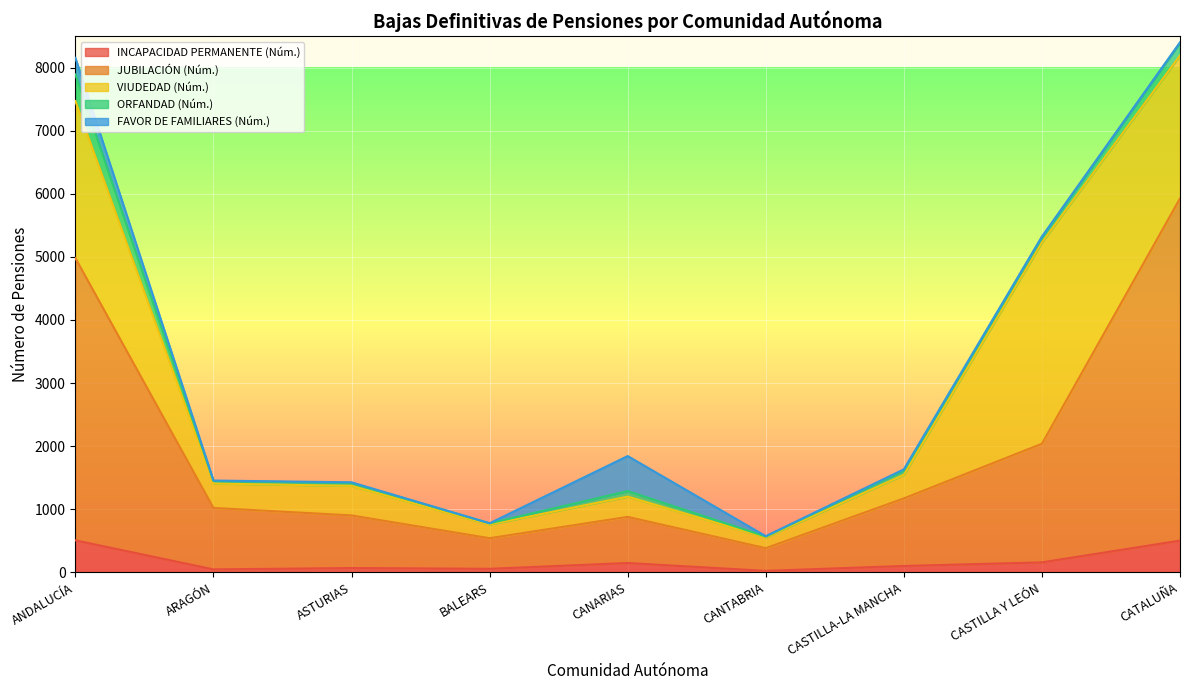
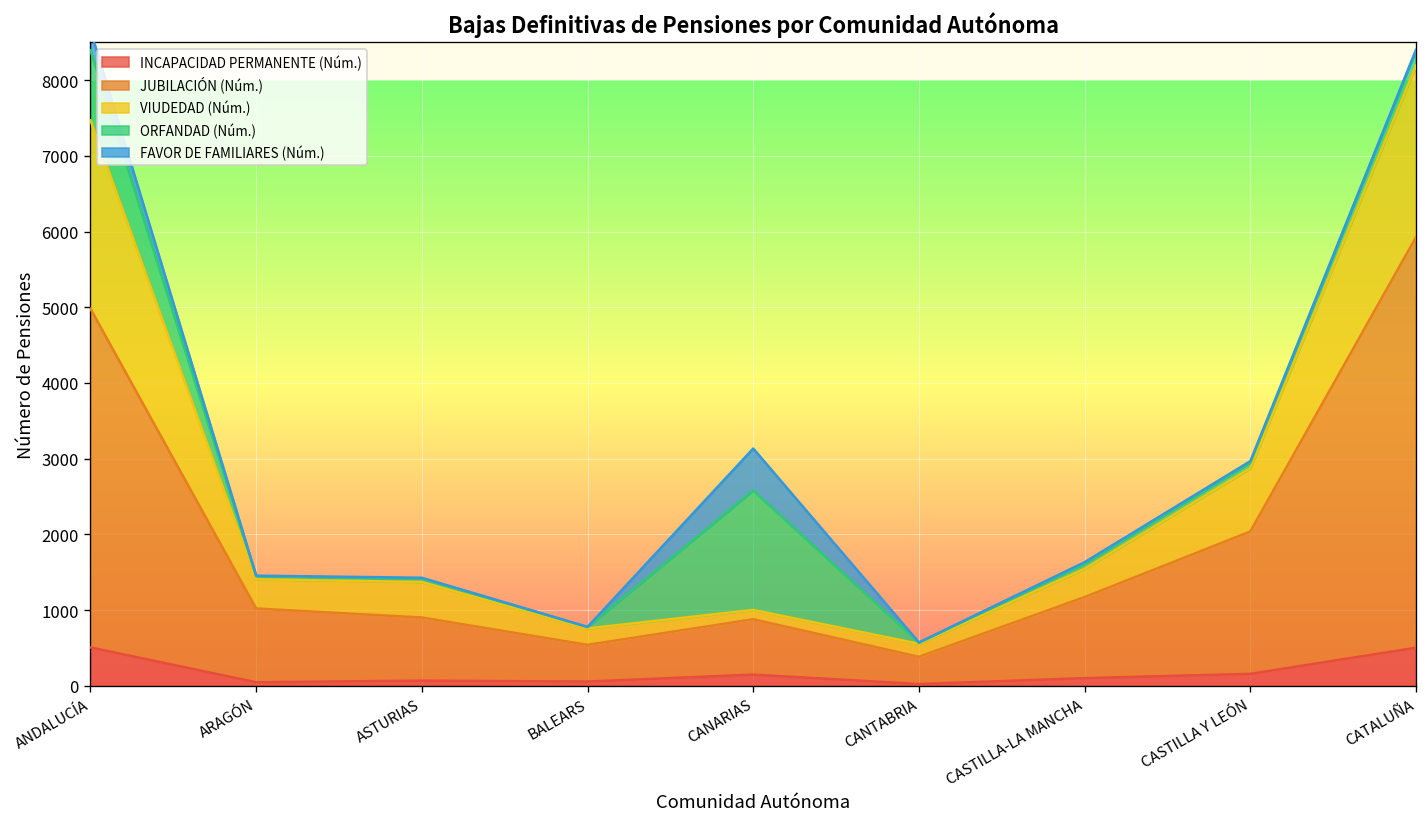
  {
    "VIUDEDAD (Núm.)": {
      "ANDALUCÍA": 2500,
      "ARAGÓN": 400,
      "ASTURIAS": 500,
-     "CANARIAS": 300,
+     "CANARIAS": 100,
      "CASTILLA-LA MANCHA": 400,
-     "CASTILLA Y LEÓN": 3200,
+     "CASTILLA Y LEÓN": 800,
      "CATALUÑA": 2300
    },
    "ORFANDAD (Núm.)": {
-     "ANDALUCÍA": 400,
-     "CANARIAS": 100
+     "ANDALUCÍA": 900,
+     "CANARIAS": 1600
    },
    "FAVOR DE FAMILIARES (Núm.)": {
      "CANARIAS": 600
    }
  }
